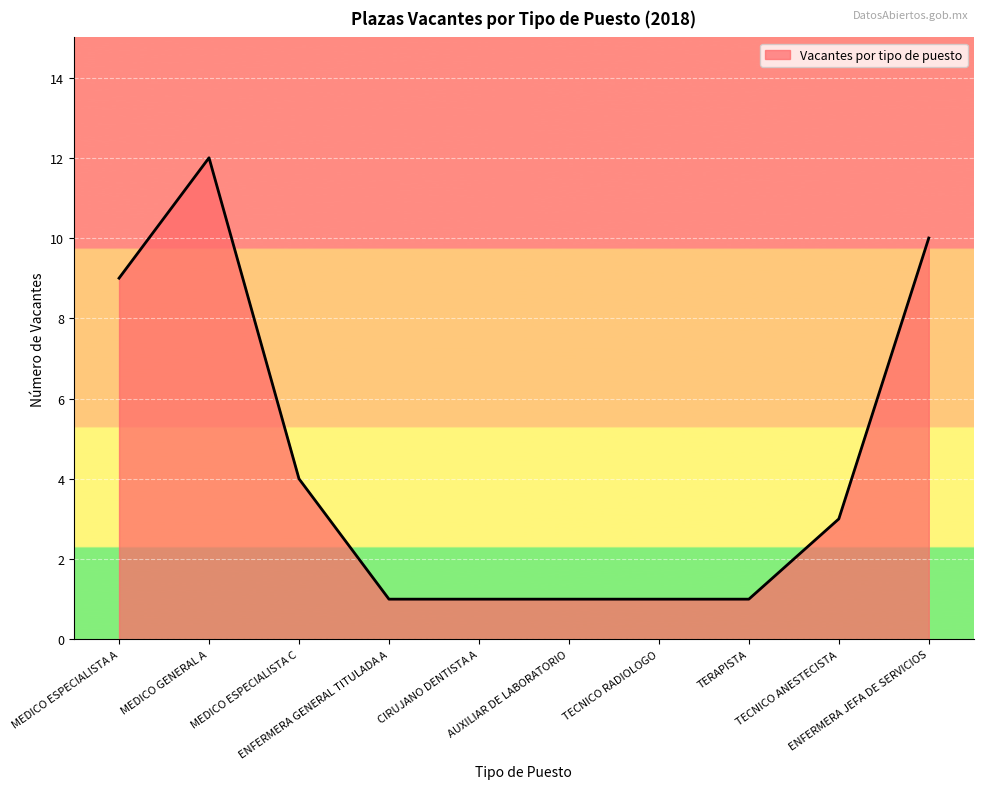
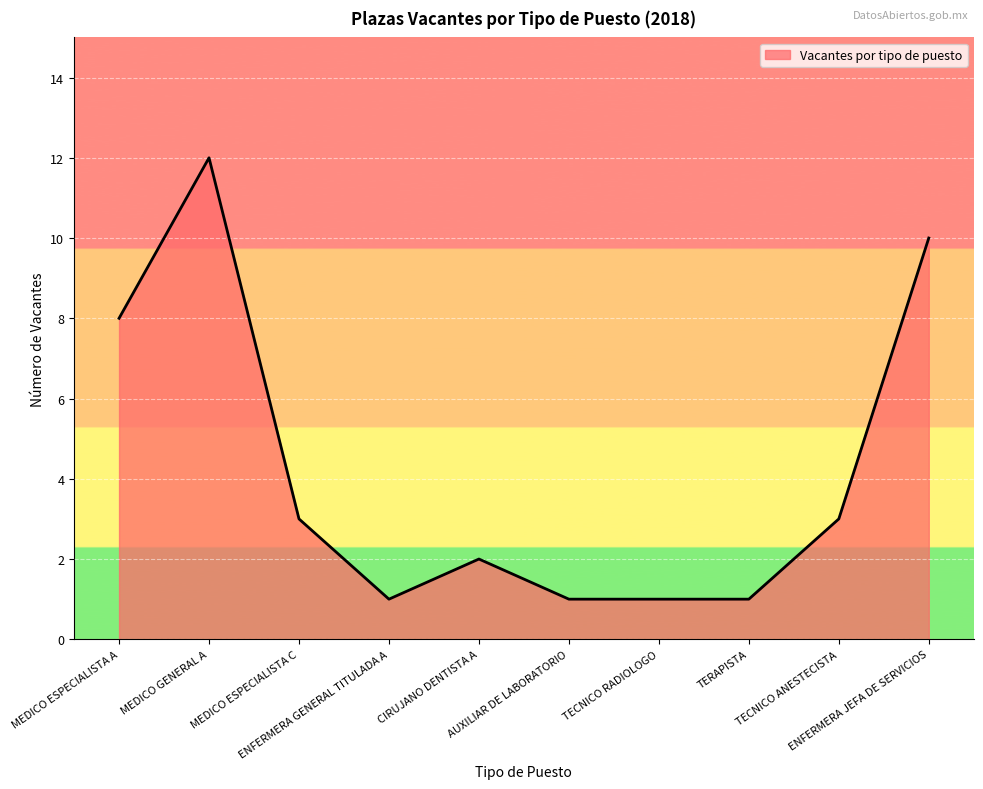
  {
-   "MEDICO ESPECIALISTA A": 9,
+   "MEDICO ESPECIALISTA A": 8,
    "MEDICO GENERAL A": 12,
-   "MEDICO ESPECIALISTA C": 4,
+   "MEDICO ESPECIALISTA C": 3,
    "ENFERMERA GENERAL TITULADA A": 1,
-   "CIRUJANO DENTISTA A": 1,
+   "CIRUJANO DENTISTA A": 2,
    "AUXILIAR DE LABORATORIO": 1,
    "TECNICO RADIOLOGO": 1,
    "TERAPISTA": 1,
    "TECNICO ANESTECISTA": 3,
    "ENFERMERA JEFA DE SERVICIOS": 10
  }
